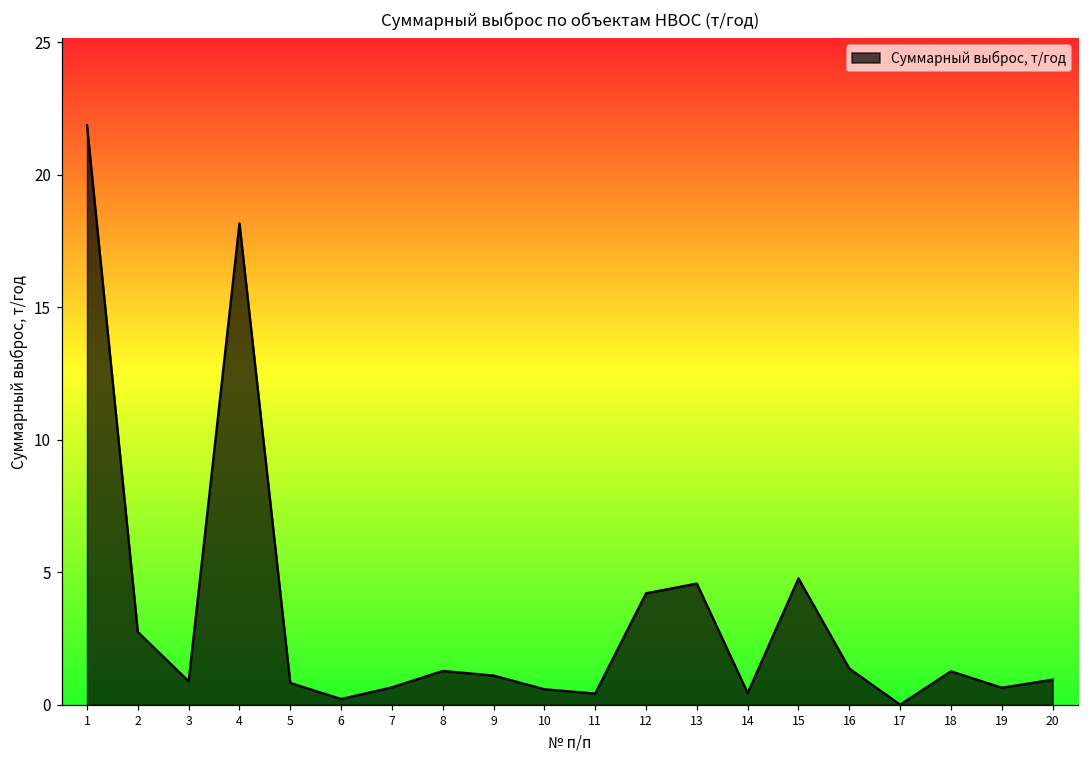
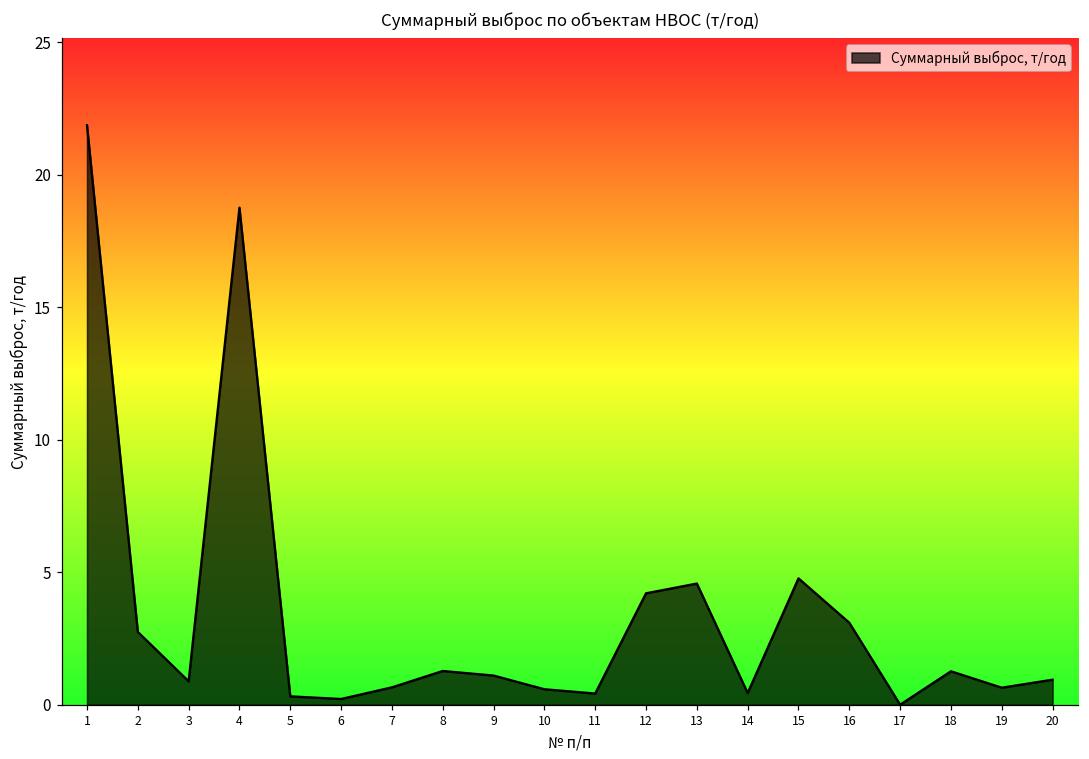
  {
    "1": 21.9,
    "2": 2.7,
    "3": 0.9,
-   "4": 18.2,
-   "5": 0.8,
+   "4": 18.8,
+   "5": 0.3,
    "6": 0.2,
    "7": 0.7,
    "8": 1.3,
    "9": 1.1,
    "10": 0.6,
    "11": 0.4,
    "12": 4.2,
    "13": 4.6,
    "14": 0.4,
    "15": 4.8,
-   "16": 1.4,
+   "16": 3.1,
    "17": 0.0,
    "18": 1.3,
    "19": 0.6,
    "20": 0.9
  }
